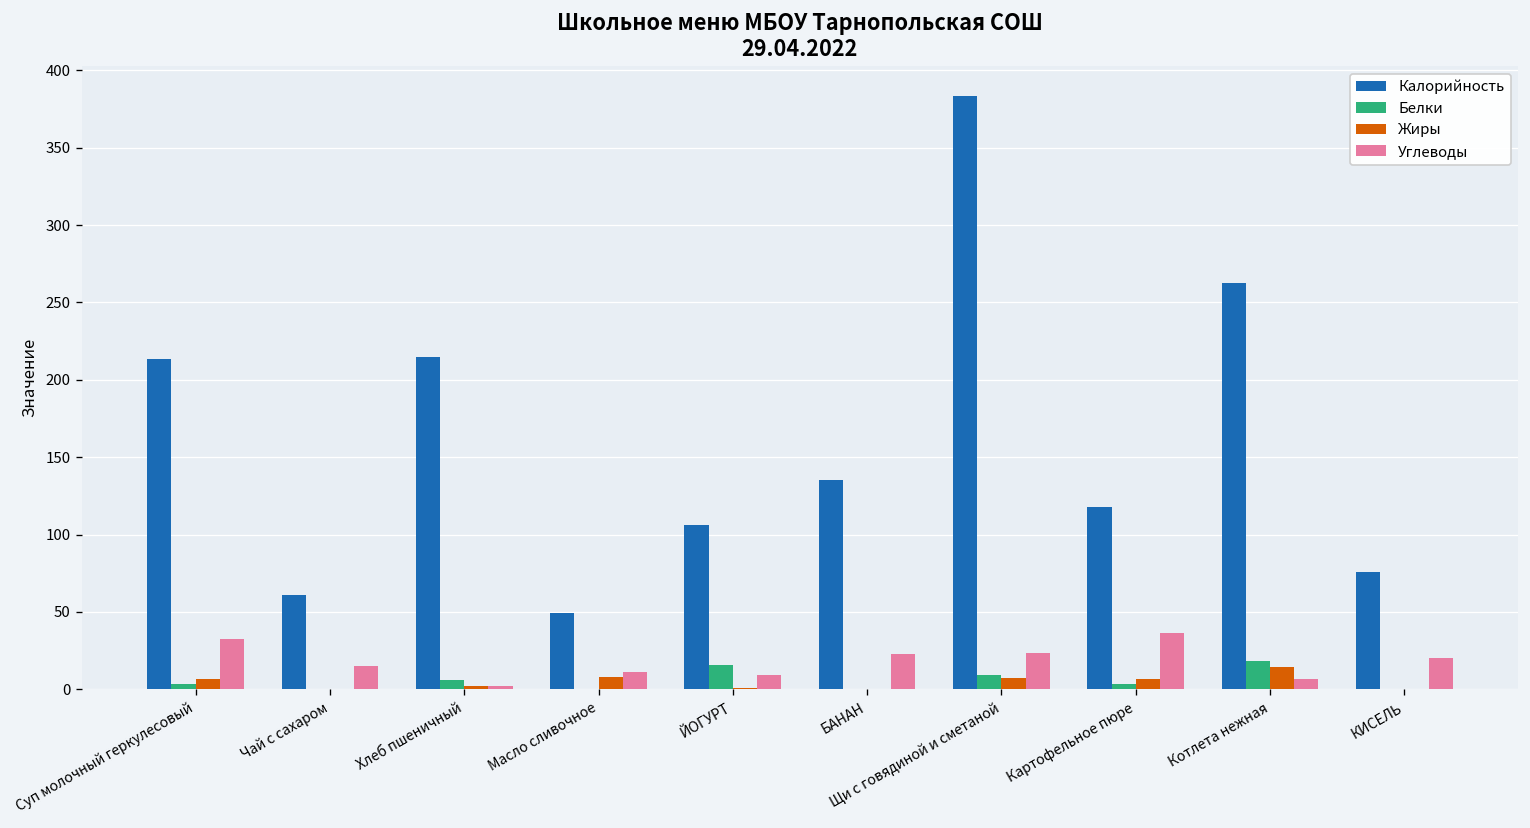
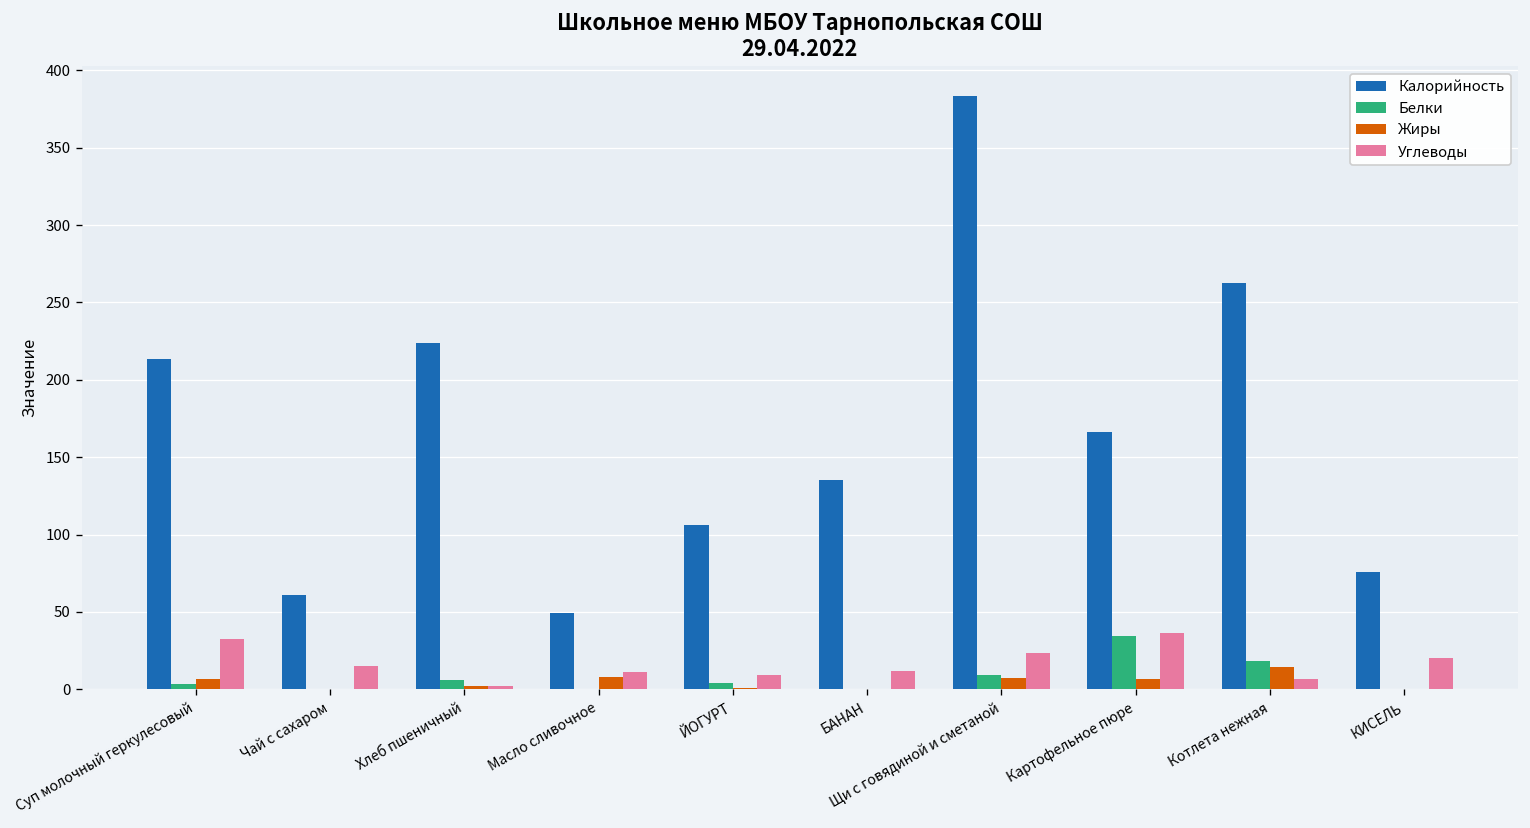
  {
    "Калорийность": {
      "Суп молочный геркулесовый": 214,
      "Чай с сахаром": 61,
-     "Хлеб пшеничный": 214,
+     "Хлеб пшеничный": 224,
      "Масло сливочное": 49,
      "ЙОГУРТ": 106,
      "БАНАН": 135,
      "Щи с говядиной и сметаной": 383,
-     "Картофельное пюре": 118,
+     "Картофельное пюре": 166,
      "Котлета нежная": 263,
      "КИСЕЛЬ": 76
    },
    "Белки": {
      "Суп молочный геркулесовый": 3,
      "Хлеб пшеничный": 6,
-     "ЙОГУРТ": 16,
+     "ЙОГУРТ": 4,
      "Щи с говядиной и сметаной": 9,
-     "Картофельное пюре": 3,
+     "Картофельное пюре": 35,
      "Котлета нежная": 18,
      "КИСЕЛЬ": 0
    },
    "Жиры": {
      "Суп молочный геркулесовый": 7,
      "Хлеб пшеничный": 2,
      "Масло сливочное": 8,
      "Щи с говядиной и сметаной": 7,
      "Картофельное пюре": 6,
      "Котлета нежная": 15,
      "КИСЕЛЬ": 0
    },
    "Углеводы": {
      "Суп молочный геркулесовый": 33,
      "Чай с сахаром": 15,
      "Масло сливочное": 11,
      "ЙОГУРТ": 9,
-     "БАНАН": 23,
+     "БАНАН": 12,
      "Щи с говядиной и сметаной": 23,
      "Картофельное пюре": 36,
      "Котлета нежная": 7,
      "КИСЕЛЬ": 20
    }
  }
